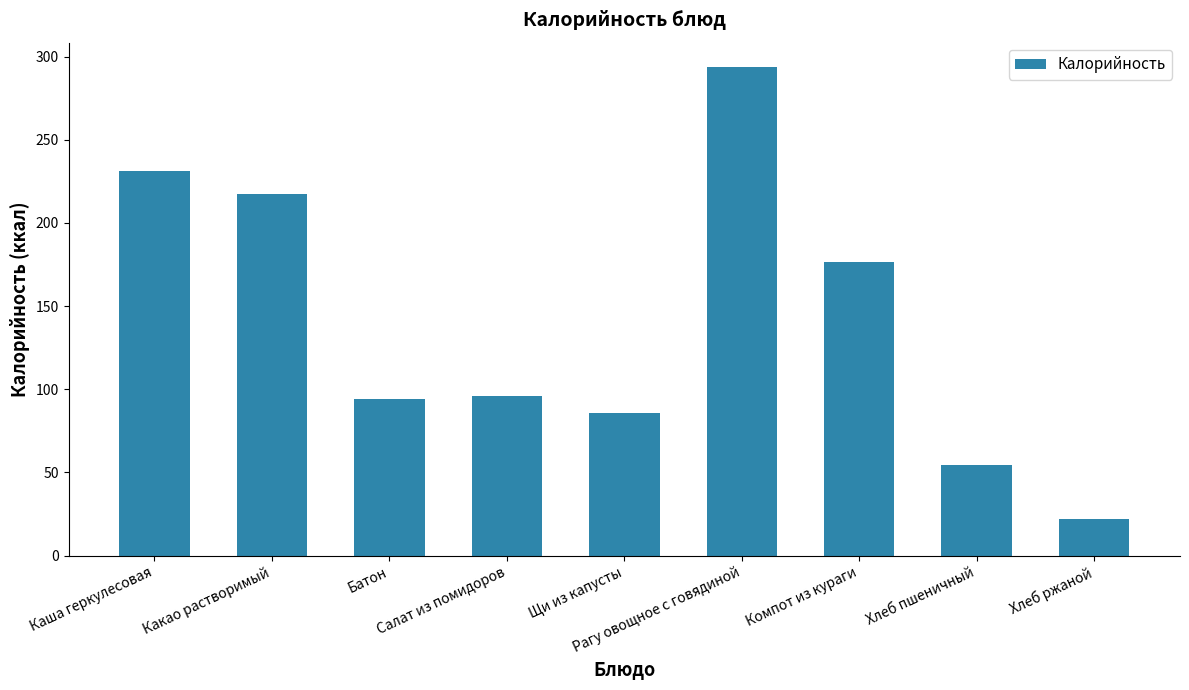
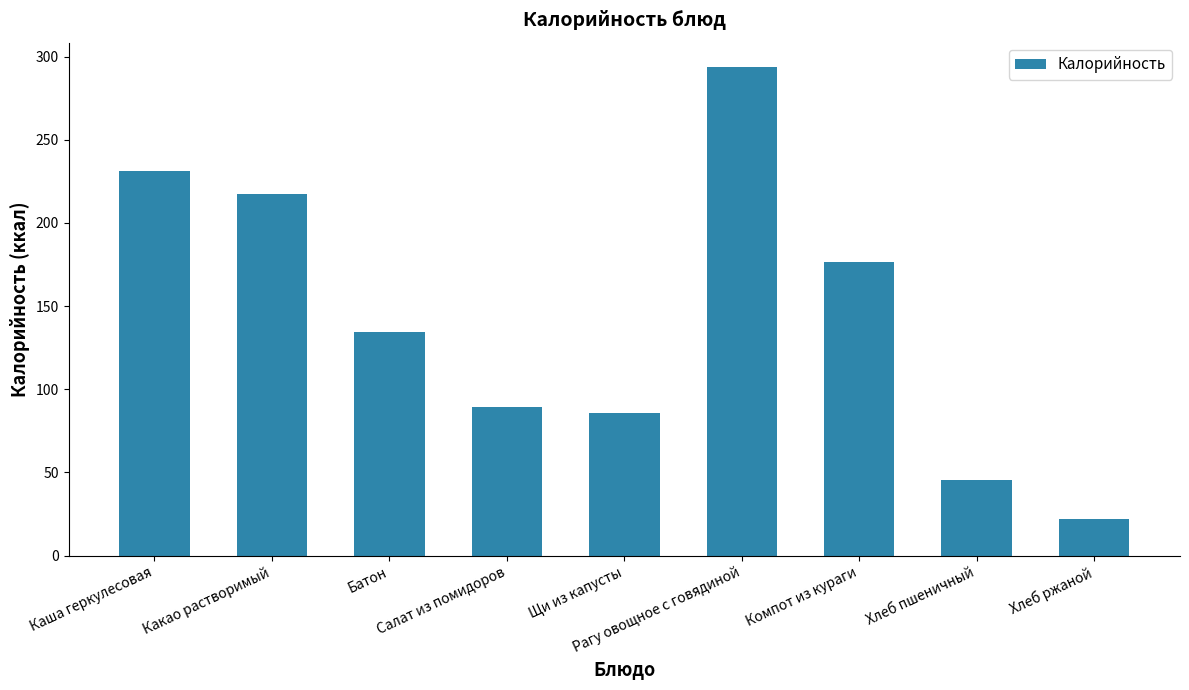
  {
    "Каша геркулесовая": 231,
    "Какао растворимый": 217,
-   "Батон": 94,
-   "Салат из помидоров": 96,
+   "Батон": 134,
+   "Салат из помидоров": 89,
    "Щи из капусты": 86,
    "Рагу овощное с говядиной": 294,
    "Компот из кураги": 176,
-   "Хлеб пшеничный": 54,
+   "Хлеб пшеничный": 45,
    "Хлеб ржаной": 22
  }
